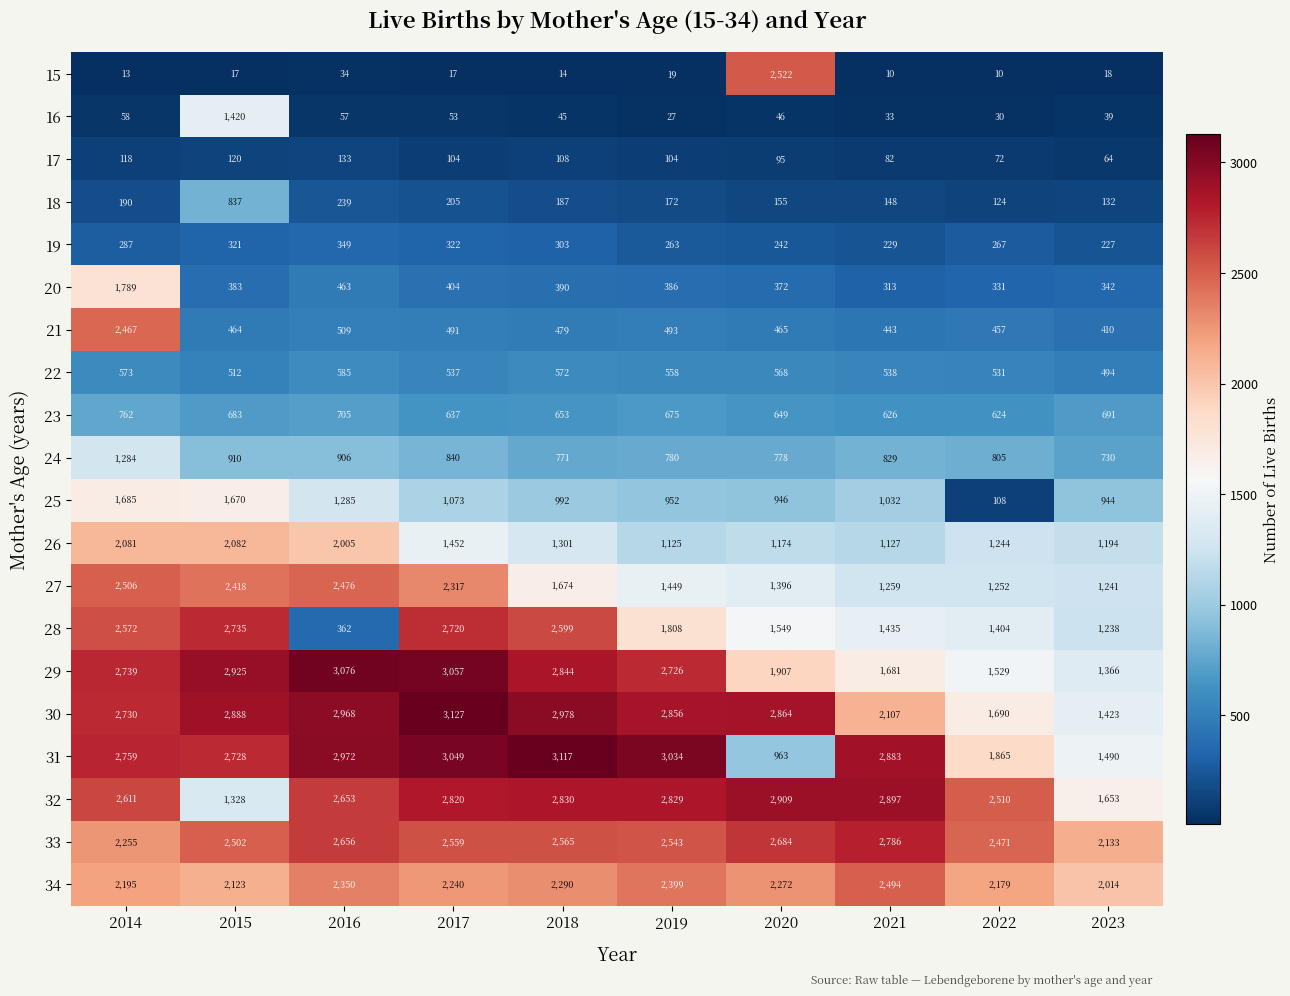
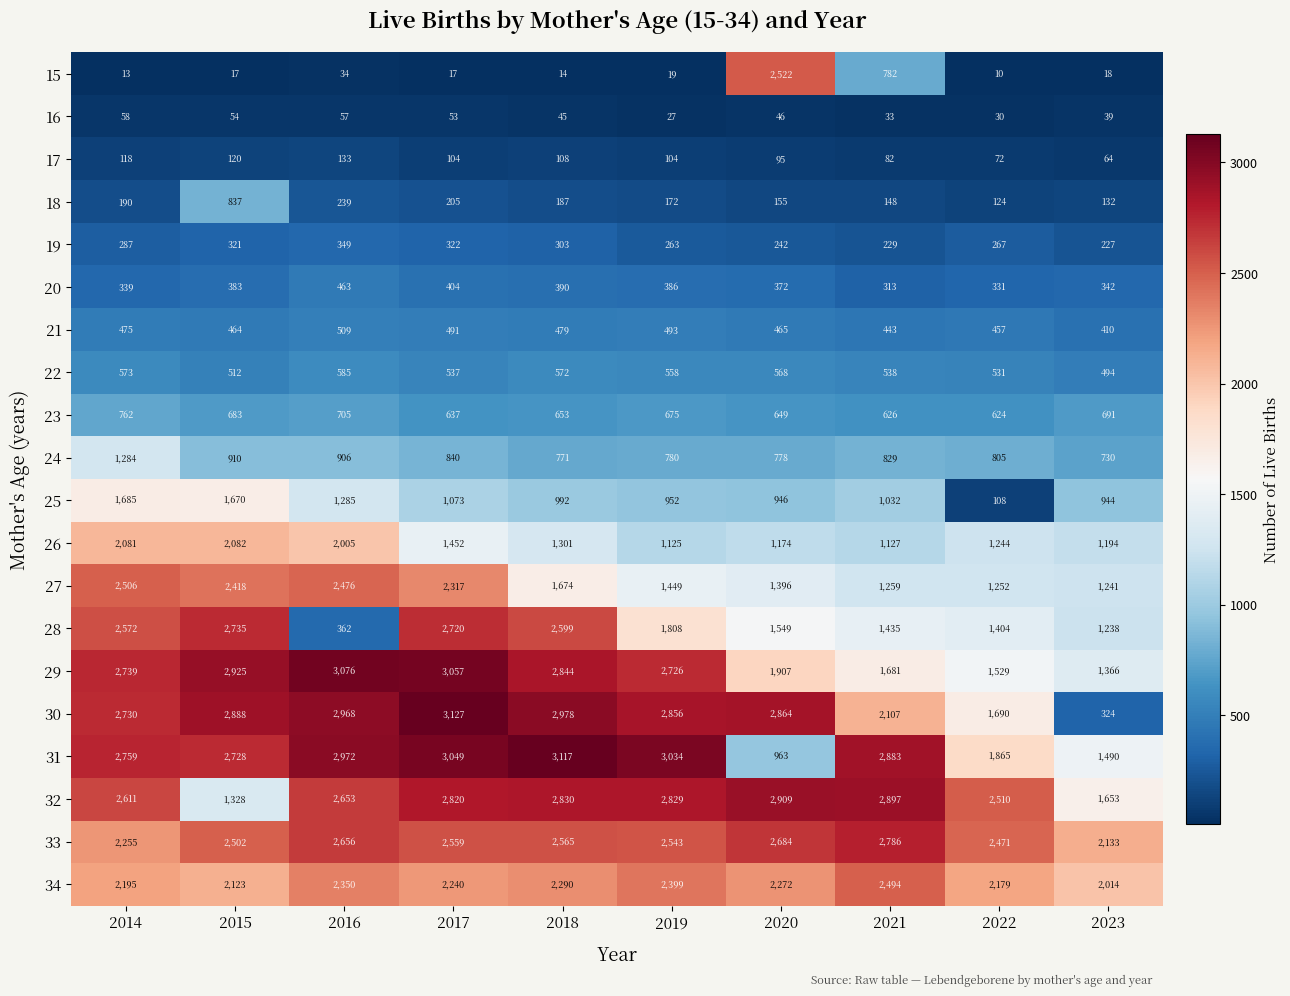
  {
    "15": {
      "2014": "13",
      "2015": "17",
      "2016": "34",
      "2017": "17",
      "2018": "14",
      "2019": "19",
      "2020": "2,522",
-     "2021": "10",
+     "2021": "782",
      "2022": "10",
      "2023": "18"
    },
    "16": {
      "2014": "58",
-     "2015": "1,420",
+     "2015": "54",
      "2016": "57",
      "2017": "53",
      "2018": "45",
      "2019": "27",
      "2020": "46",
      "2021": "33",
      "2022": "30",
      "2023": "39"
    },
    "17": {
      "2014": "118",
      "2015": "120",
      "2016": "133",
      "2017": "104",
      "2018": "108",
      "2019": "104",
      "2020": "95",
      "2021": "82",
      "2022": "72",
      "2023": "64"
    },
    "18": {
      "2014": "190",
      "2015": "837",
      "2016": "239",
      "2017": "205",
      "2018": "187",
      "2019": "172",
      "2020": "155",
      "2021": "148",
      "2022": "124",
      "2023": "132"
    },
    "19": {
      "2014": "287",
      "2015": "321",
      "2016": "349",
      "2017": "322",
      "2018": "303",
      "2019": "263",
      "2020": "242",
      "2021": "229",
      "2022": "267",
      "2023": "227"
    },
    "20": {
-     "2014": "1,789",
+     "2014": "339",
      "2015": "383",
      "2016": "463",
      "2017": "404",
      "2018": "390",
      "2019": "386",
      "2020": "372",
      "2021": "313",
      "2022": "331",
      "2023": "342"
    },
    "21": {
-     "2014": "2,467",
+     "2014": "475",
      "2015": "464",
      "2016": "509",
      "2017": "491",
      "2018": "479",
      "2019": "493",
      "2020": "465",
      "2021": "443",
      "2022": "457",
      "2023": "410"
    },
    "22": {
      "2014": "573",
      "2015": "512",
      "2016": "585",
      "2017": "537",
      "2018": "572",
      "2019": "558",
      "2020": "568",
      "2021": "538",
      "2022": "531",
      "2023": "494"
    },
    "23": {
      "2014": "762",
      "2015": "683",
      "2016": "705",
      "2017": "637",
      "2018": "653",
      "2019": "675",
      "2020": "649",
      "2021": "626",
      "2022": "624",
      "2023": "691"
    },
    "24": {
      "2014": "1,284",
      "2015": "910",
      "2016": "906",
      "2017": "840",
      "2018": "771",
      "2019": "780",
      "2020": "778",
      "2021": "829",
      "2022": "805",
      "2023": "730"
    },
    "25": {
      "2014": "1,685",
      "2015": "1,670",
      "2016": "1,285",
      "2017": "1,073",
      "2018": "992",
      "2019": "952",
      "2020": "946",
      "2021": "1,032",
      "2022": "108",
      "2023": "944"
    },
    "26": {
      "2014": "2,081",
      "2015": "2,082",
      "2016": "2,005",
      "2017": "1,452",
      "2018": "1,301",
      "2019": "1,125",
      "2020": "1,174",
      "2021": "1,127",
      "2022": "1,244",
      "2023": "1,194"
    },
    "27": {
      "2014": "2,506",
      "2015": "2,418",
      "2016": "2,476",
      "2017": "2,317",
      "2018": "1,674",
      "2019": "1,449",
      "2020": "1,396",
      "2021": "1,259",
      "2022": "1,252",
      "2023": "1,241"
    },
    "28": {
      "2014": "2,572",
      "2015": "2,735",
      "2016": "362",
      "2017": "2,720",
      "2018": "2,599",
      "2019": "1,808",
      "2020": "1,549",
      "2021": "1,435",
      "2022": "1,404",
      "2023": "1,238"
    },
    "29": {
      "2014": "2,739",
      "2015": "2,925",
      "2016": "3,076",
      "2017": "3,057",
      "2018": "2,844",
      "2019": "2,726",
      "2020": "1,907",
      "2021": "1,681",
      "2022": "1,529",
      "2023": "1,366"
    },
    "30": {
      "2014": "2,730",
      "2015": "2,888",
      "2016": "2,968",
      "2017": "3,127",
      "2018": "2,978",
      "2019": "2,856",
      "2020": "2,864",
      "2021": "2,107",
      "2022": "1,690",
-     "2023": "1,423"
+     "2023": "324"
    },
    "31": {
      "2014": "2,759",
      "2015": "2,728",
      "2016": "2,972",
      "2017": "3,049",
      "2018": "3,117",
      "2019": "3,034",
      "2020": "963",
      "2021": "2,883",
      "2022": "1,865",
      "2023": "1,490"
    },
    "32": {
      "2014": "2,611",
      "2015": "1,328",
      "2016": "2,653",
      "2017": "2,820",
      "2018": "2,830",
      "2019": "2,829",
      "2020": "2,909",
      "2021": "2,897",
      "2022": "2,510",
      "2023": "1,653"
    },
    "33": {
      "2014": "2,255",
      "2015": "2,502",
      "2016": "2,656",
      "2017": "2,559",
      "2018": "2,565",
      "2019": "2,543",
      "2020": "2,684",
      "2021": "2,786",
      "2022": "2,471",
      "2023": "2,133"
    },
    "34": {
      "2014": "2,195",
      "2015": "2,123",
      "2016": "2,350",
      "2017": "2,240",
      "2018": "2,290",
      "2019": "2,399",
      "2020": "2,272",
      "2021": "2,494",
      "2022": "2,179",
      "2023": "2,014"
    }
  }
